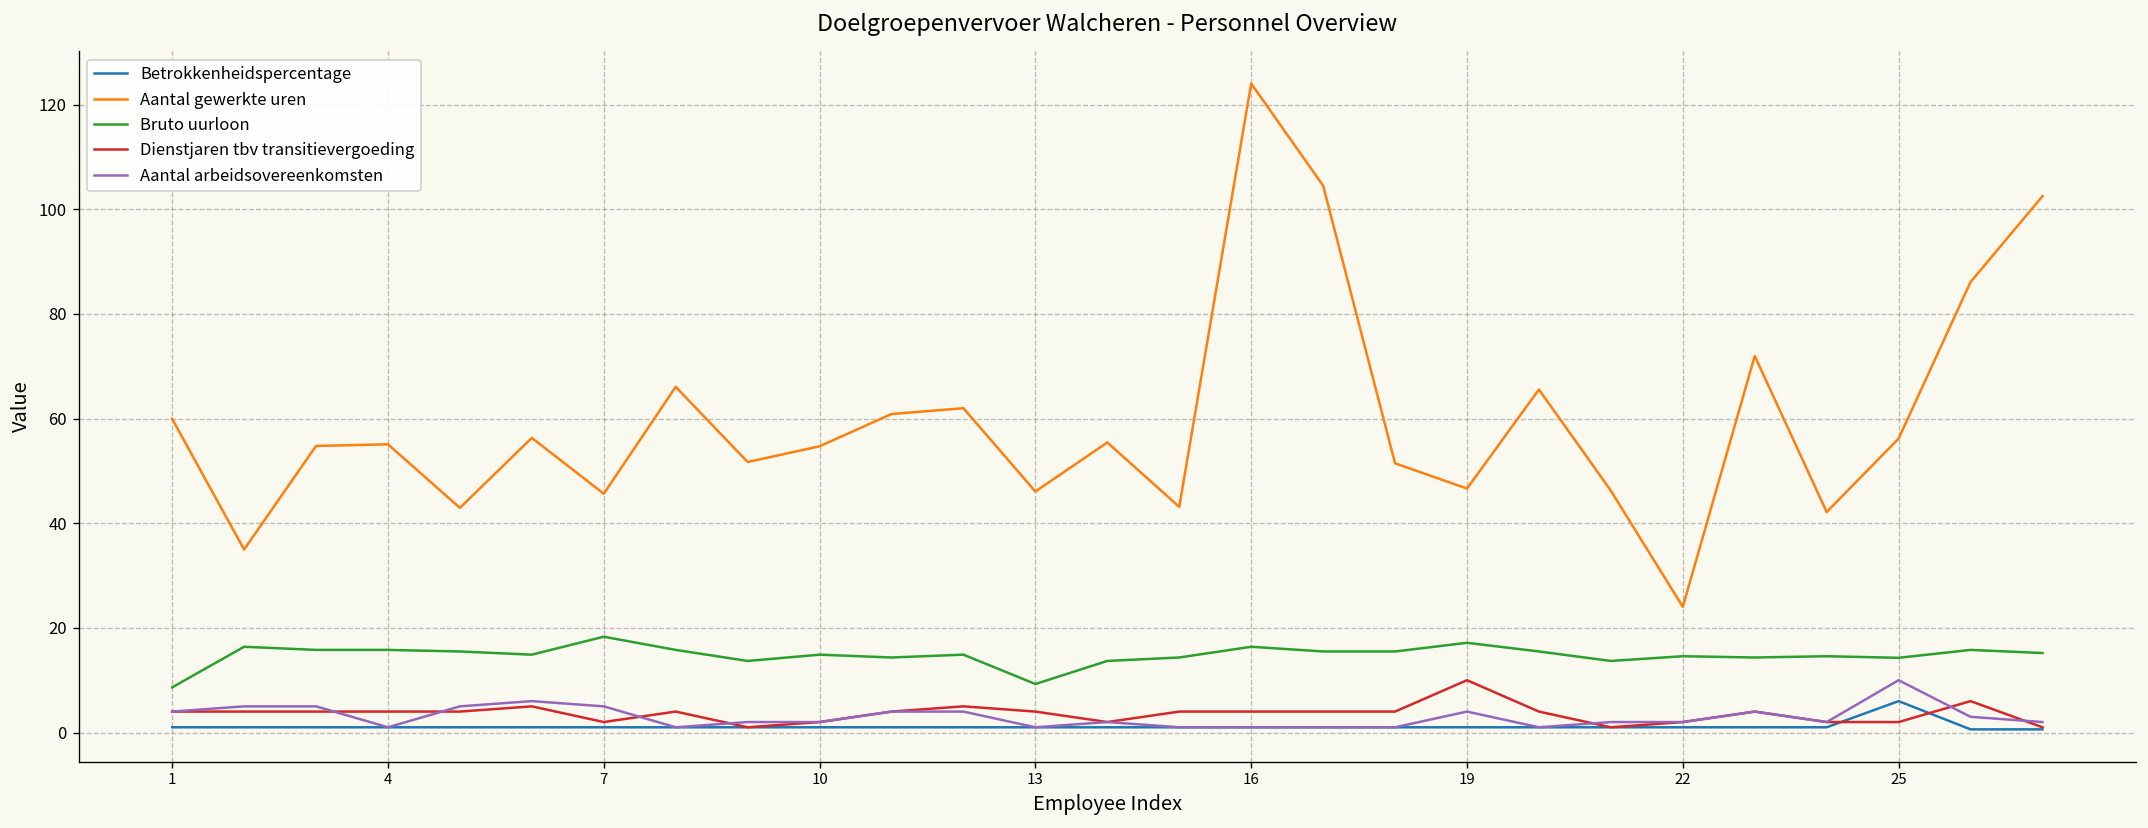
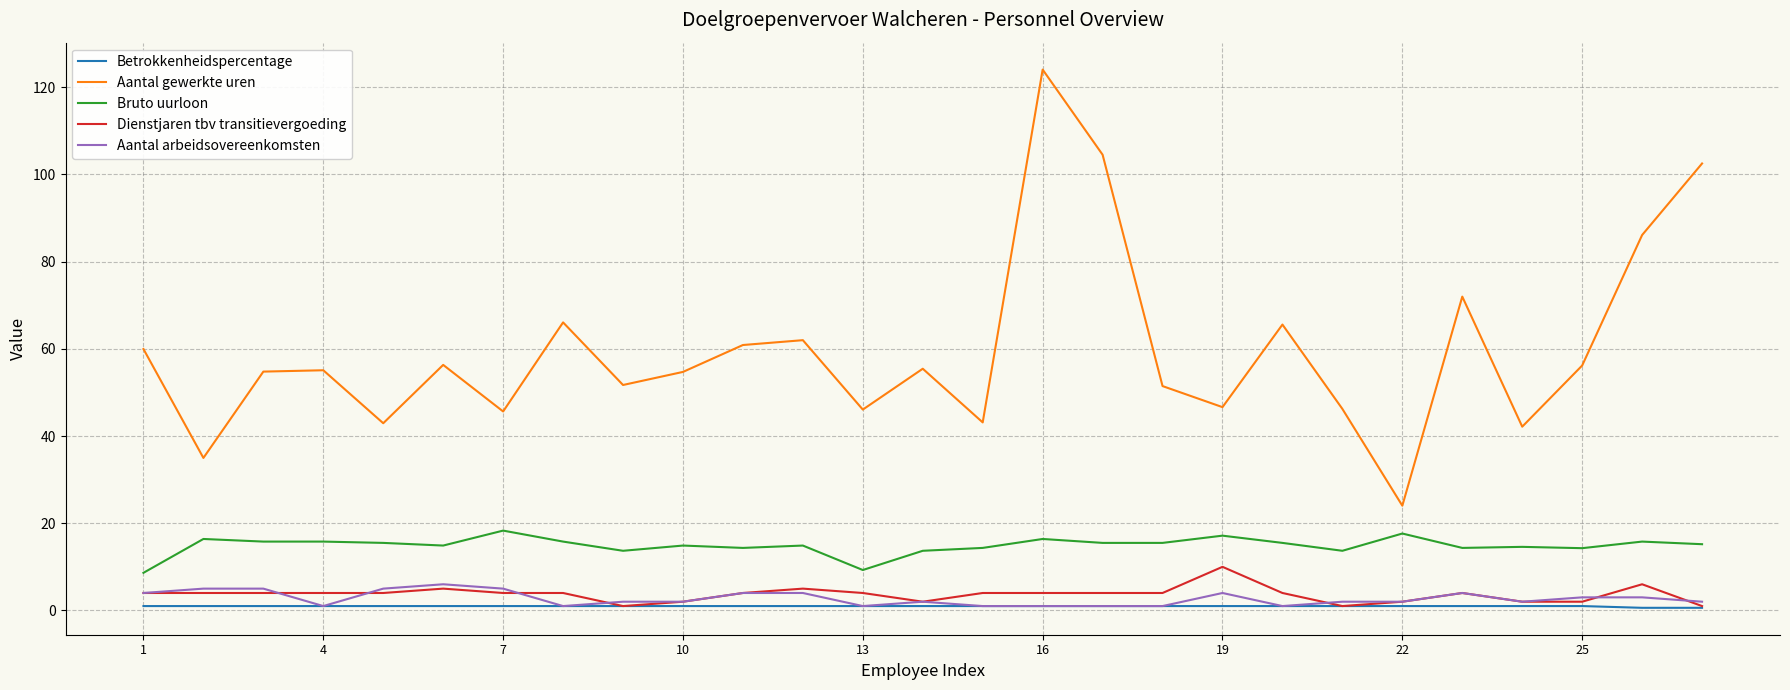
  {
    "Betrokkenheidspercentage": {
      "1": 1,
      "7": 1,
      "10": 1,
      "19": 1,
      "22": 1,
-     "25": 6
+     "25": 1
    },
    "Aantal gewerkte uren": {
      "1": 60,
      "4": 55,
      "7": 46,
      "10": 55,
      "13": 46,
      "16": 124,
      "19": 47,
      "22": 24,
      "25": 56
    },
    "Bruto uurloon": {
      "1": 9,
      "4": 16,
      "7": 18,
      "10": 15,
      "13": 9,
      "16": 16,
      "19": 17,
-     "22": 15,
+     "22": 18,
      "25": 14
    },
    "Dienstjaren tbv transitievergoeding": {
      "4": 4,
-     "7": 2,
+     "7": 4,
      "13": 4,
      "16": 4,
      "19": 10,
      "25": 2
    },
    "Aantal arbeidsovereenkomsten": {
      "7": 5,
      "19": 4,
-     "25": 10
+     "25": 3
    }
  }
